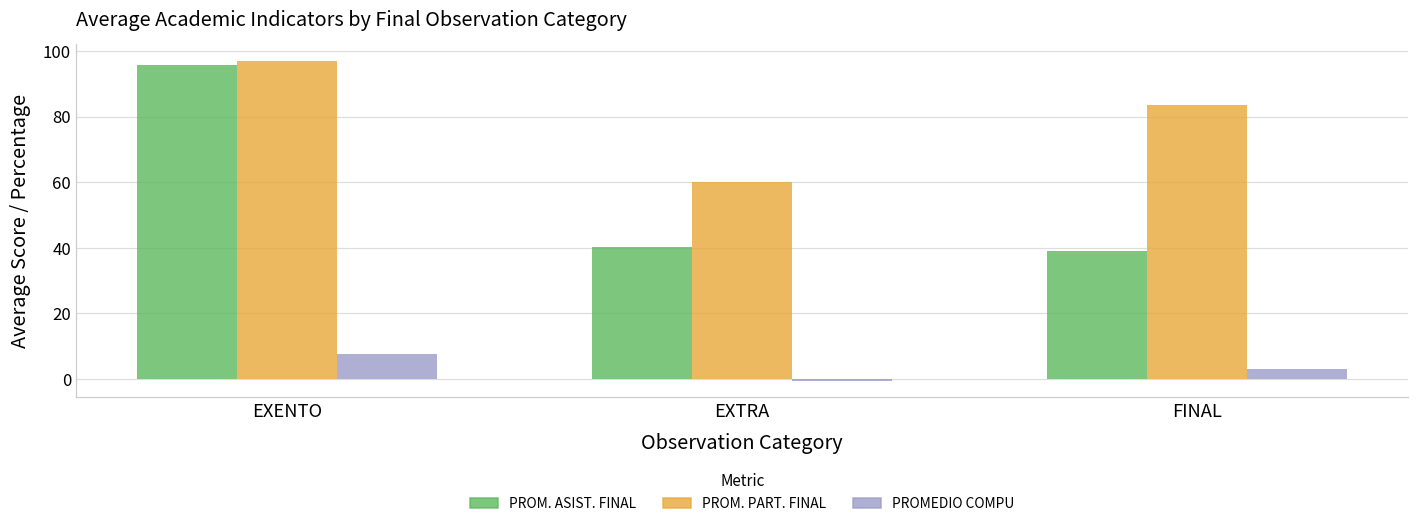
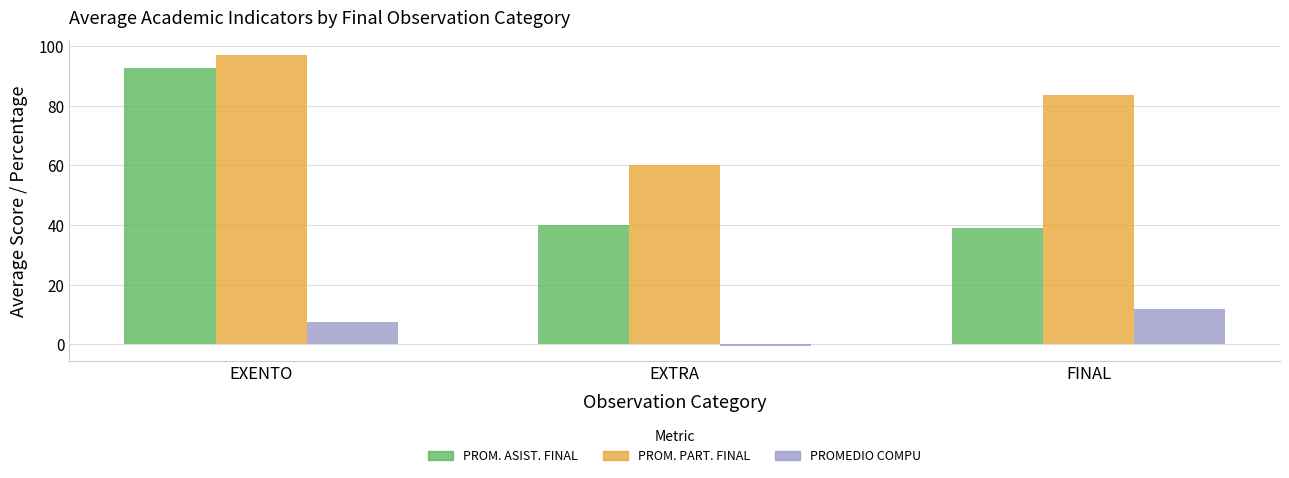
  {
    "PROM. ASIST. FINAL": {
-     "EXENTO": 96,
+     "EXENTO": 93,
      "EXTRA": 40,
      "FINAL": 39
    },
    "PROM. PART. FINAL": {
      "EXENTO": 97,
      "EXTRA": 60,
      "FINAL": 84
    },
    "PROMEDIO COMPU": {
      "EXENTO": 8,
-     "FINAL": 3
+     "FINAL": 12
    }
  }
